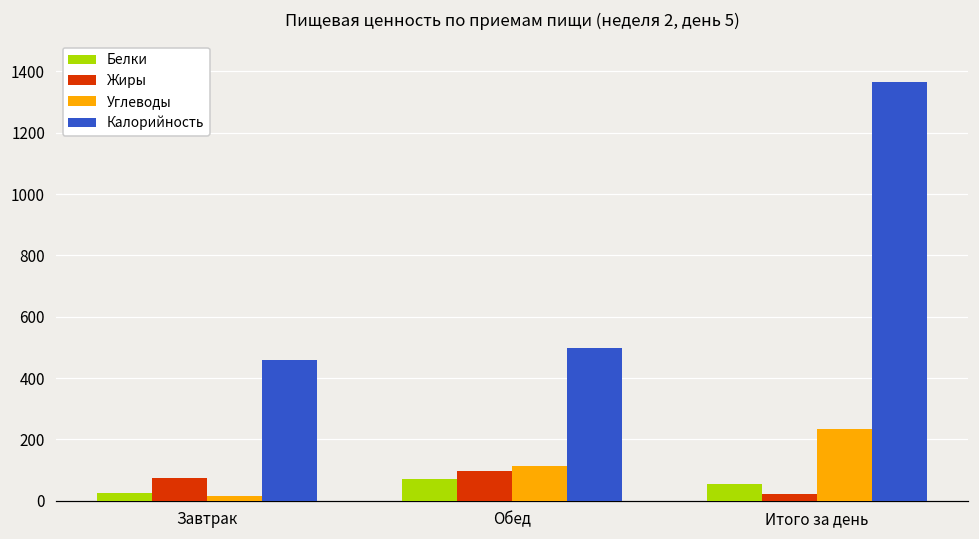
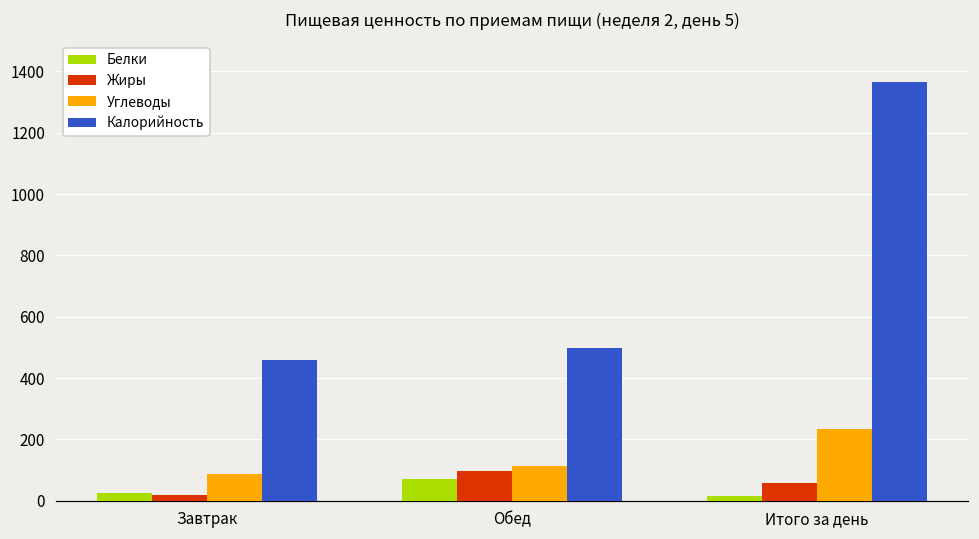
  {
    "Белки": {
      "Завтрак": 30,
      "Обед": 70,
-     "Итого за день": 50
+     "Итого за день": 20
    },
    "Жиры": {
-     "Завтрак": 70,
+     "Завтрак": 20,
      "Обед": 100,
-     "Итого за день": 20
+     "Итого за день": 60
    },
    "Углеводы": {
-     "Завтрак": 20,
+     "Завтрак": 90,
      "Обед": 110,
      "Итого за день": 240
    },
    "Калорийность": {
      "Завтрак": 460,
      "Обед": 500,
      "Итого за день": 1370
    }
  }
